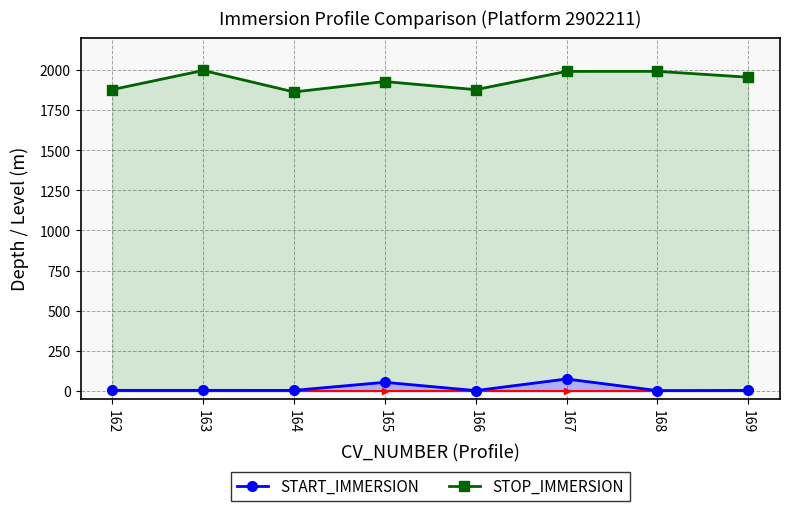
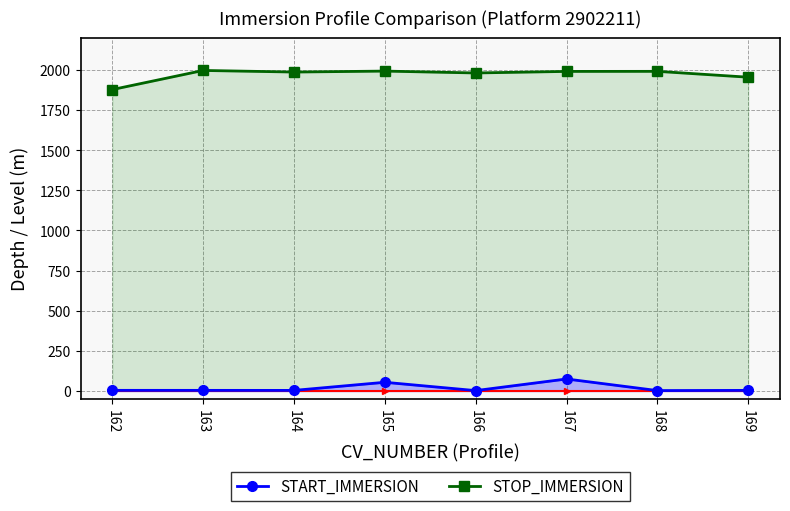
  {
    "START_IMMERSION": {
      "165": 50,
      "167": 80
    },
    "STOP_IMMERSION": {
      "162": 1880,
      "163": 2000,
-     "164": 1860,
-     "165": 1930,
-     "166": 1880,
+     "164": 1990,
+     "165": 1990,
+     "166": 1980,
      "167": 1990,
      "168": 1990,
      "169": 1950
    }
  }
